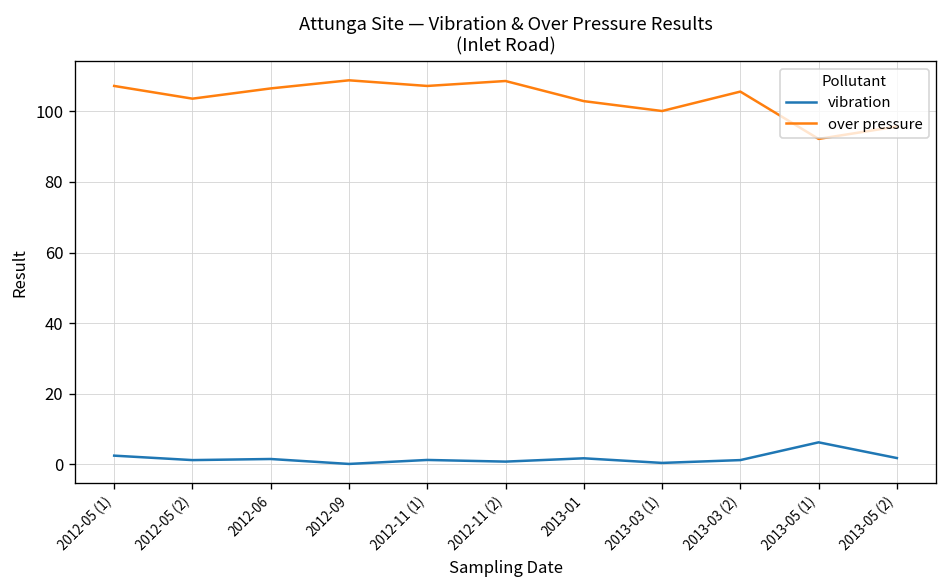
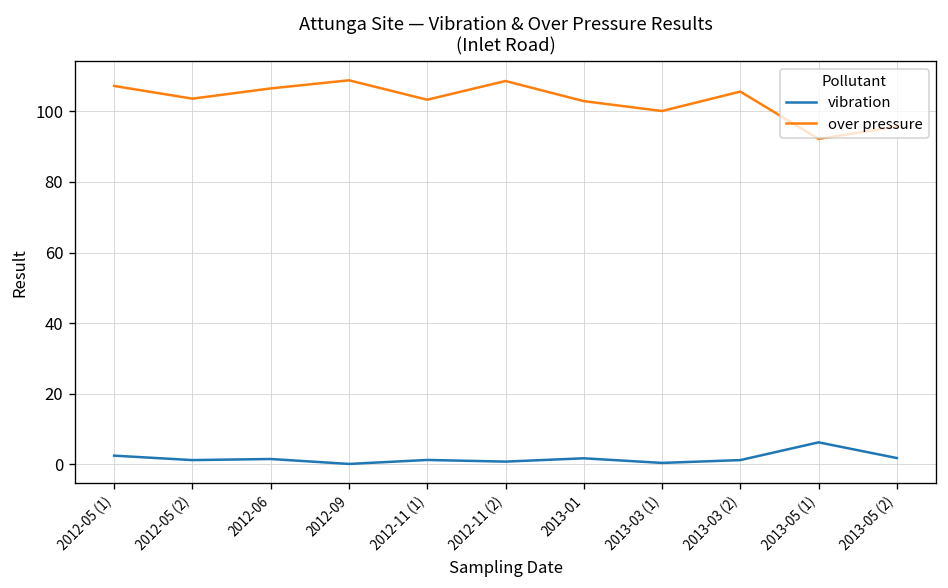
  {
    "vibration": {
      "2012-05 (1)": 2,
      "2012-05 (2)": 1,
      "2012-06": 2,
      "2012-09": 0,
      "2012-11 (1)": 1,
      "2012-11 (2)": 1,
      "2013-01": 2,
      "2013-03 (1)": 0,
      "2013-03 (2)": 1,
      "2013-05 (1)": 6,
      "2013-05 (2)": 2
    },
    "over pressure": {
      "2012-05 (1)": 107,
      "2012-05 (2)": 104,
      "2012-06": 107,
      "2012-09": 109,
-     "2012-11 (1)": 107,
+     "2012-11 (1)": 103,
      "2012-11 (2)": 109,
      "2013-01": 103,
      "2013-03 (1)": 100,
      "2013-03 (2)": 106
    }
  }
